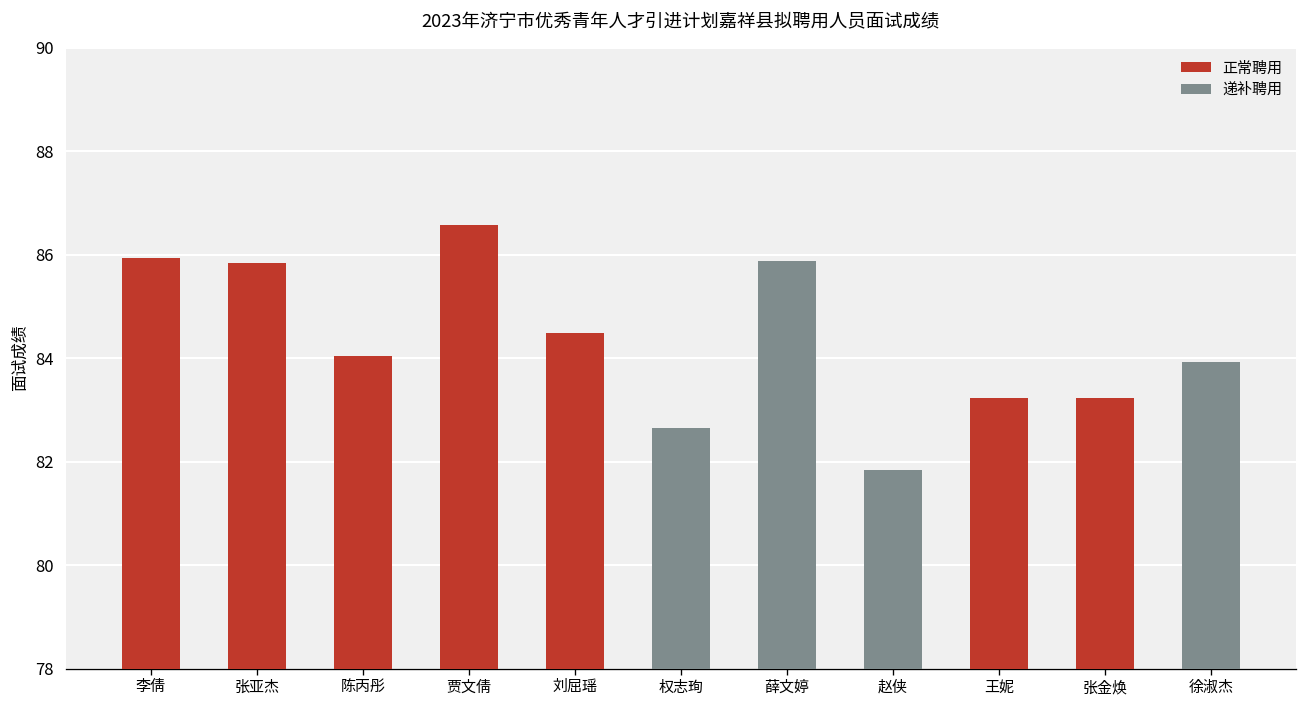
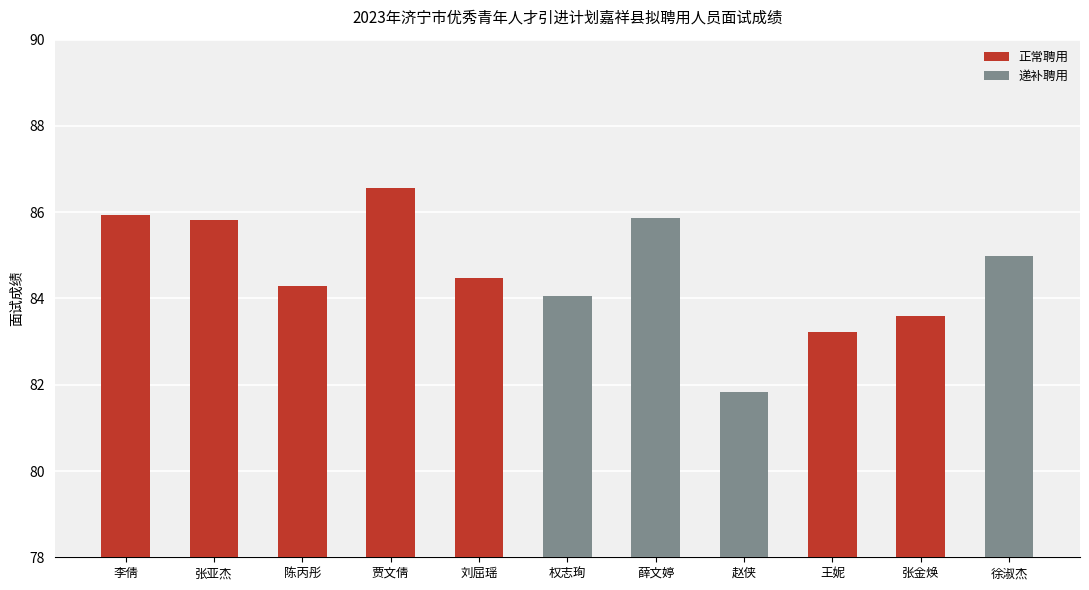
  {
    "正常聘用": {
      "李倩": 85.9,
      "张亚杰": 85.8,
-     "陈丙彤": 84.0,
+     "陈丙彤": 84.3,
      "贾文倩": 86.6,
      "刘屈瑶": 84.5,
      "王妮": 83.2,
-     "张金焕": 83.2
+     "张金焕": 83.6
    },
    "递补聘用": {
-     "权志珣": 82.7,
+     "权志珣": 84.1,
      "薛文婷": 85.9,
      "赵侠": 81.8,
-     "徐淑杰": 83.9
+     "徐淑杰": 85.0
    }
  }
